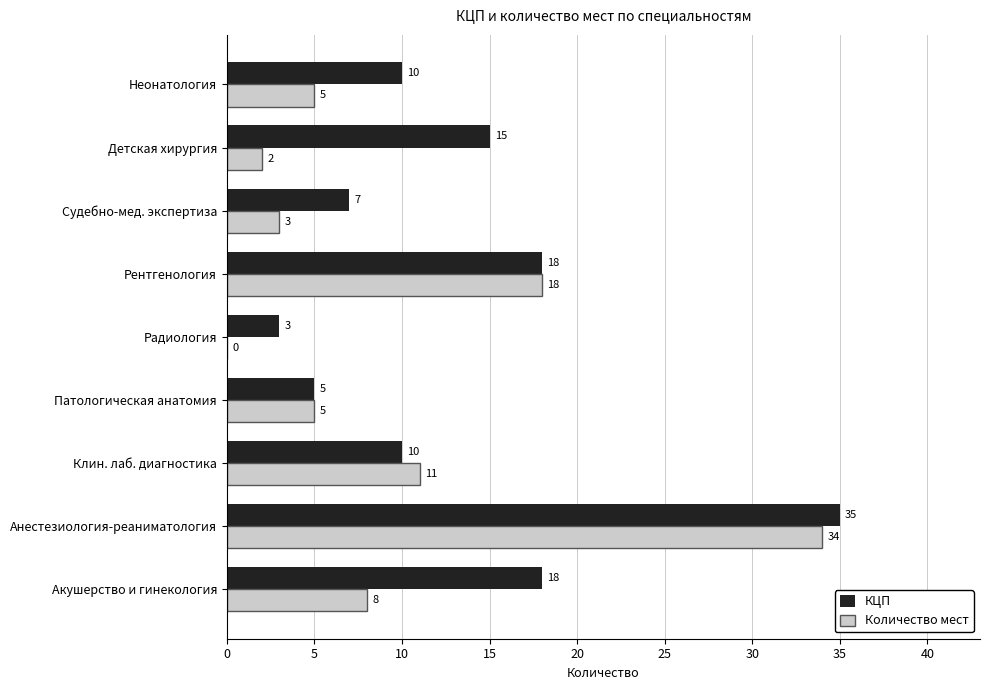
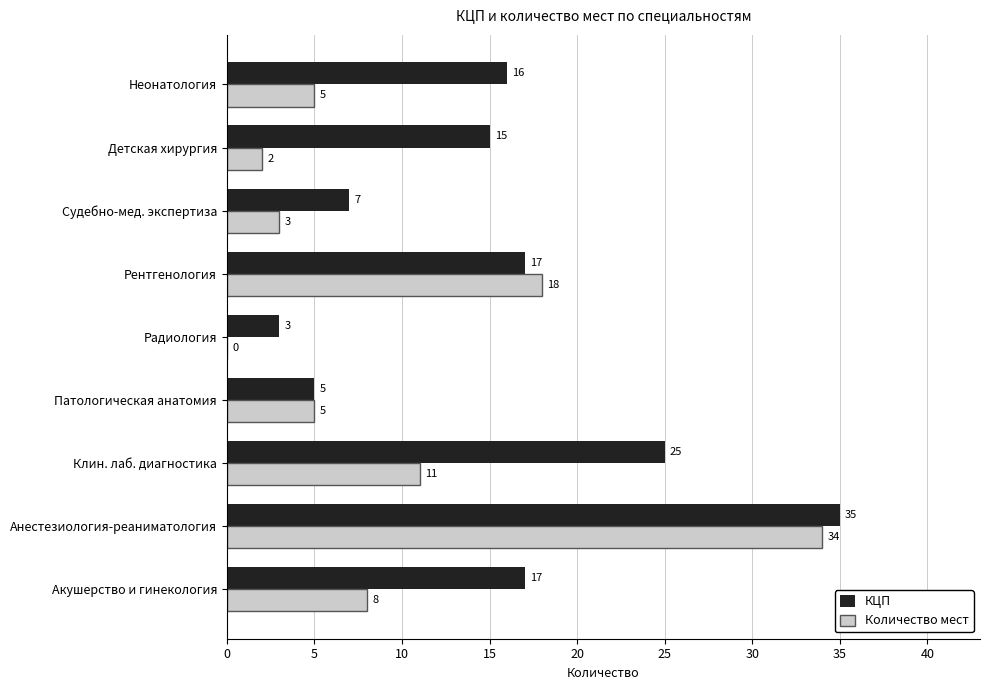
  {
    "КЦП": {
-     "Неонатология": 10,
+     "Неонатология": 16,
      "Детская хирургия": 15,
      "Судебно-мед. экспертиза": 7,
-     "Рентгенология": 18,
+     "Рентгенология": 17,
      "Радиология": 3,
      "Патологическая анатомия": 5,
-     "Клин. лаб. диагностика": 10,
+     "Клин. лаб. диагностика": 25,
      "Анестезиология-реаниматология": 35,
-     "Акушерство и гинекология": 18
+     "Акушерство и гинекология": 17
    },
    "Количество мест": {
      "Неонатология": 5,
      "Детская хирургия": 2,
      "Судебно-мед. экспертиза": 3,
      "Рентгенология": 18,
      "Радиология": 0,
      "Патологическая анатомия": 5,
      "Клин. лаб. диагностика": 11,
      "Анестезиология-реаниматология": 34,
      "Акушерство и гинекология": 8
    }
  }
